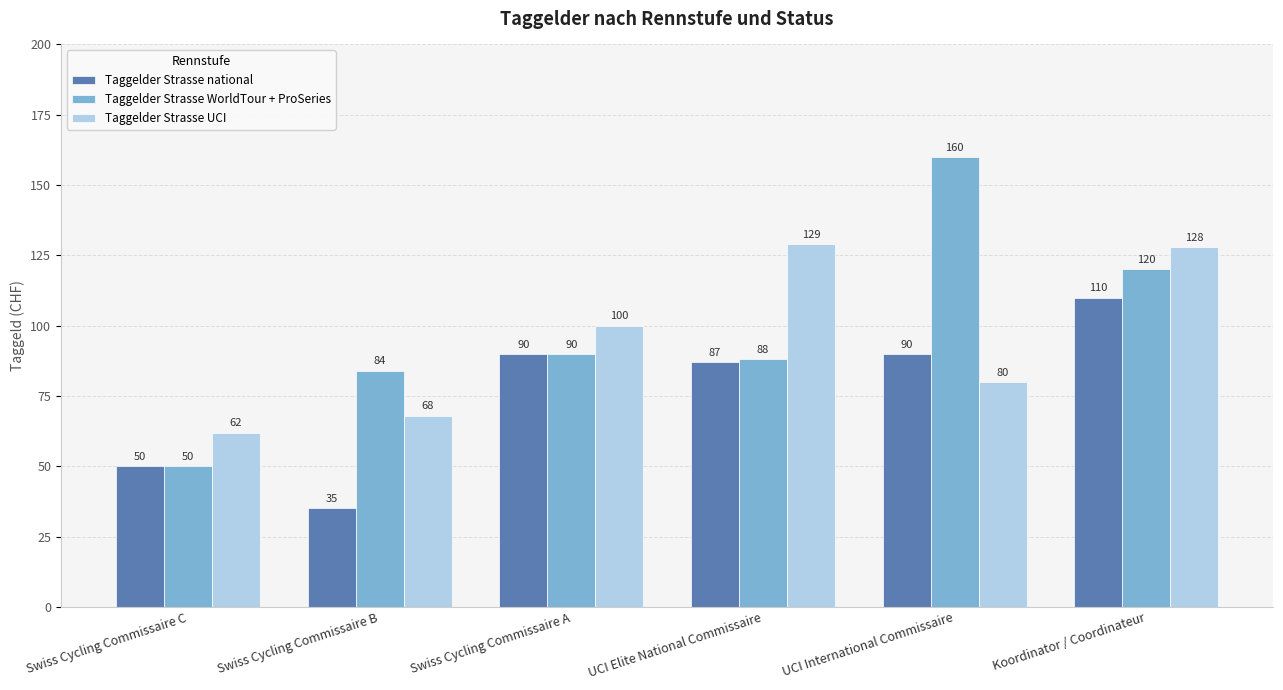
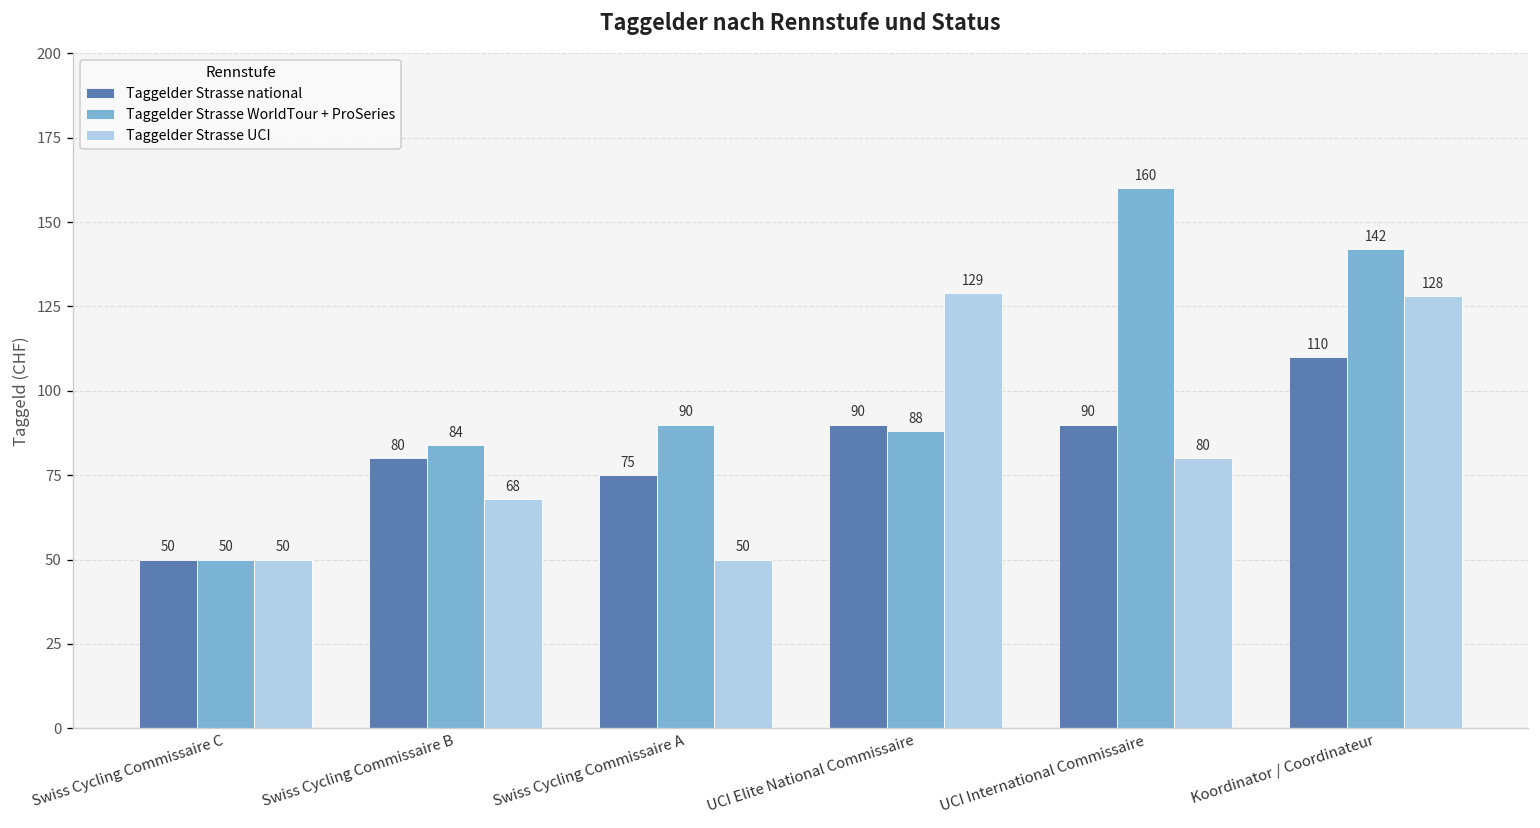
  {
    "Taggelder Strasse national": {
      "Swiss Cycling Commissaire C": 50,
-     "Swiss Cycling Commissaire B": 35,
-     "Swiss Cycling Commissaire A": 90,
-     "UCI Elite National Commissaire": 87,
+     "Swiss Cycling Commissaire B": 80,
+     "Swiss Cycling Commissaire A": 75,
+     "UCI Elite National Commissaire": 90,
      "UCI International Commissaire": 90,
      "Koordinator / Coordinateur": 110
    },
    "Taggelder Strasse WorldTour + ProSeries": {
      "Swiss Cycling Commissaire C": 50,
      "Swiss Cycling Commissaire B": 84,
      "Swiss Cycling Commissaire A": 90,
      "UCI Elite National Commissaire": 88,
      "UCI International Commissaire": 160,
-     "Koordinator / Coordinateur": 120
+     "Koordinator / Coordinateur": 142
    },
    "Taggelder Strasse UCI": {
-     "Swiss Cycling Commissaire C": 62,
+     "Swiss Cycling Commissaire C": 50,
      "Swiss Cycling Commissaire B": 68,
-     "Swiss Cycling Commissaire A": 100,
+     "Swiss Cycling Commissaire A": 50,
      "UCI Elite National Commissaire": 129,
      "UCI International Commissaire": 80,
      "Koordinator / Coordinateur": 128
    }
  }
